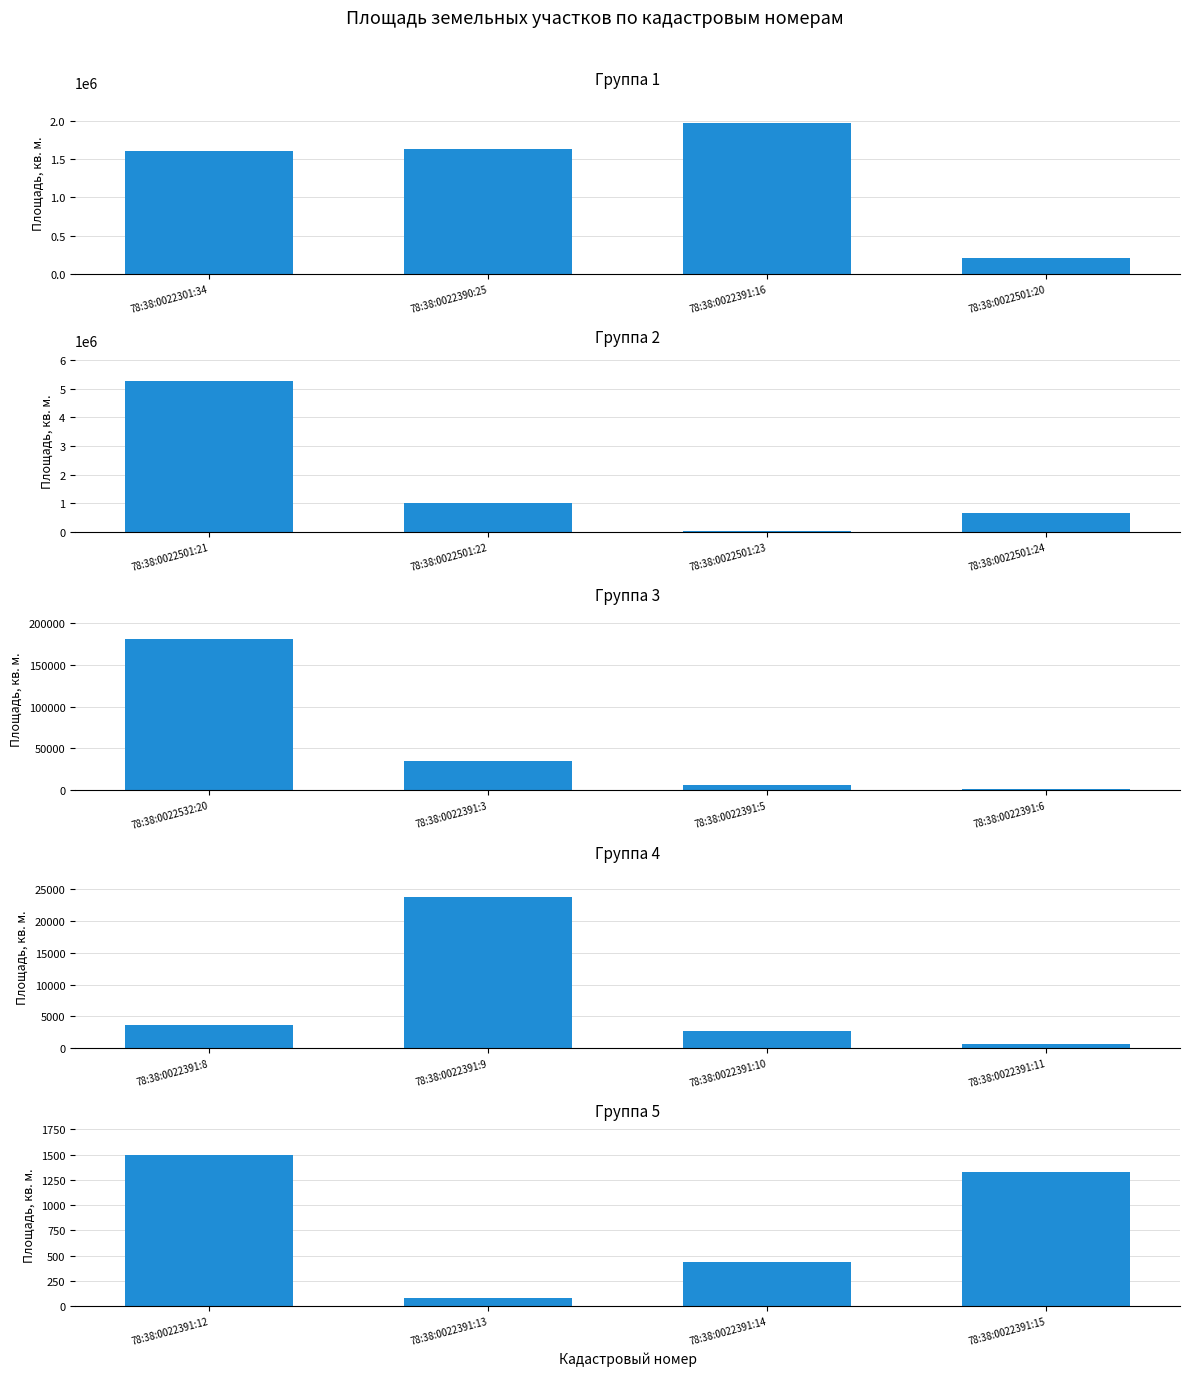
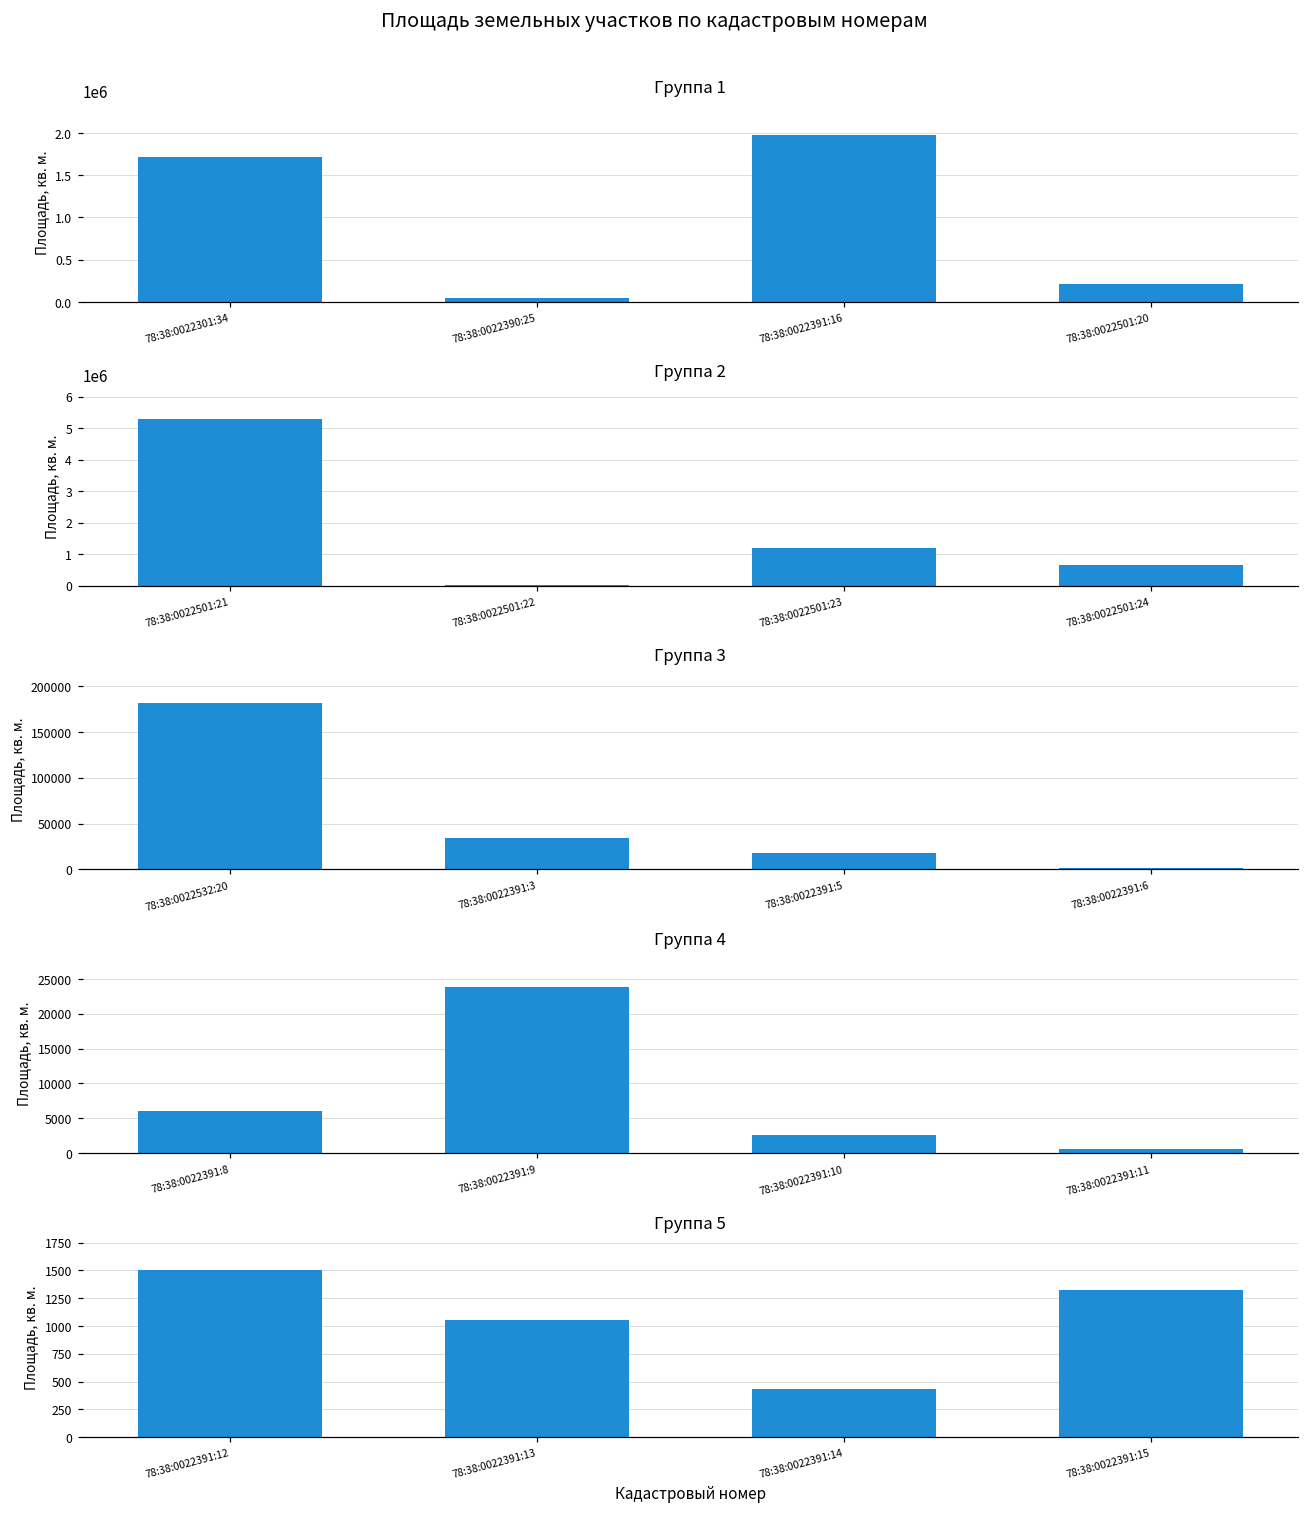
  {
    "Группа 1": {
-     "78:38:0022301:34": 1600000,
-     "78:38:0022390:25": 1600000,
+     "78:38:0022301:34": 1700000,
+     "78:38:0022390:25": 0,
      "78:38:0022391:16": 2000000,
      "78:38:0022501:20": 200000
    },
    "Группа 2": {
      "78:38:0022501:21": 5300000,
-     "78:38:0022501:22": 1000000,
-     "78:38:0022501:23": 0,
+     "78:38:0022501:22": 0,
+     "78:38:0022501:23": 1200000,
      "78:38:0022501:24": 700000
    },
    "Группа 3": {
      "78:38:0022532:20": 180000,
      "78:38:0022391:3": 30000,
-     "78:38:0022391:5": 10000
+     "78:38:0022391:5": 20000
    },
    "Группа 4": {
-     "78:38:0022391:8": 4000,
+     "78:38:0022391:8": 6000,
      "78:38:0022391:9": 24000,
      "78:38:0022391:10": 3000,
      "78:38:0022391:11": 1000
    },
    "Группа 5": {
      "78:38:0022391:12": 1500,
-     "78:38:0022391:13": 80,
+     "78:38:0022391:13": 1050,
      "78:38:0022391:14": 430,
      "78:38:0022391:15": 1330
    }
  }
